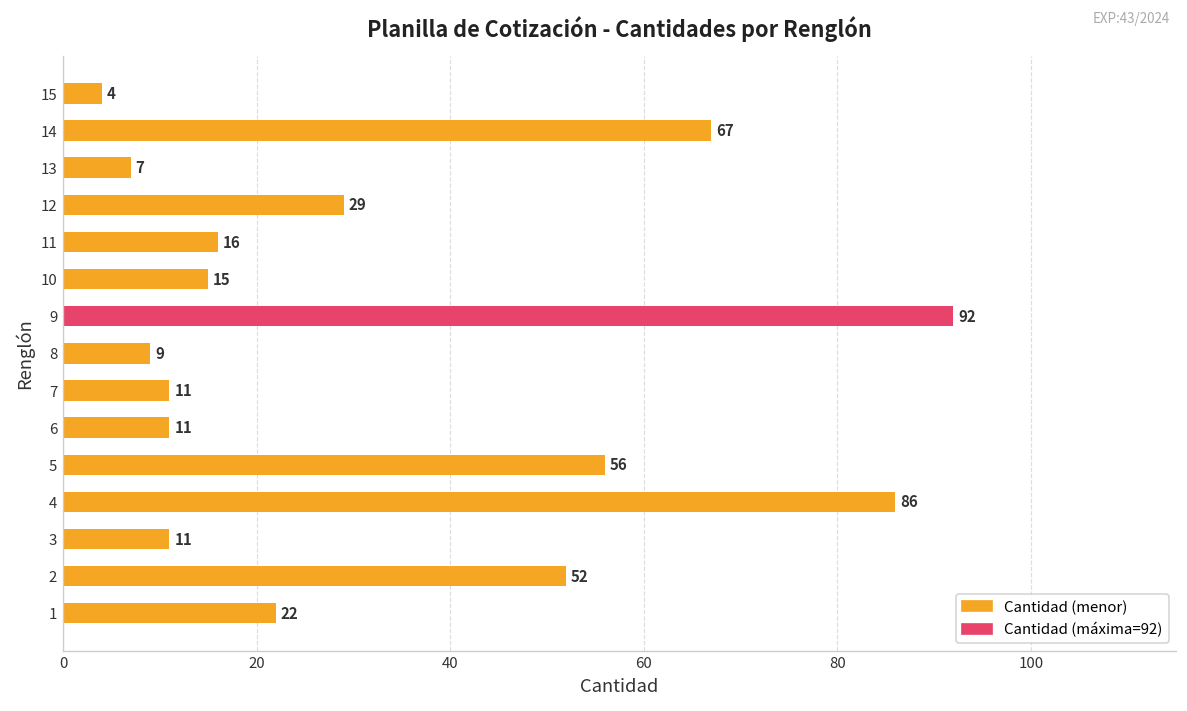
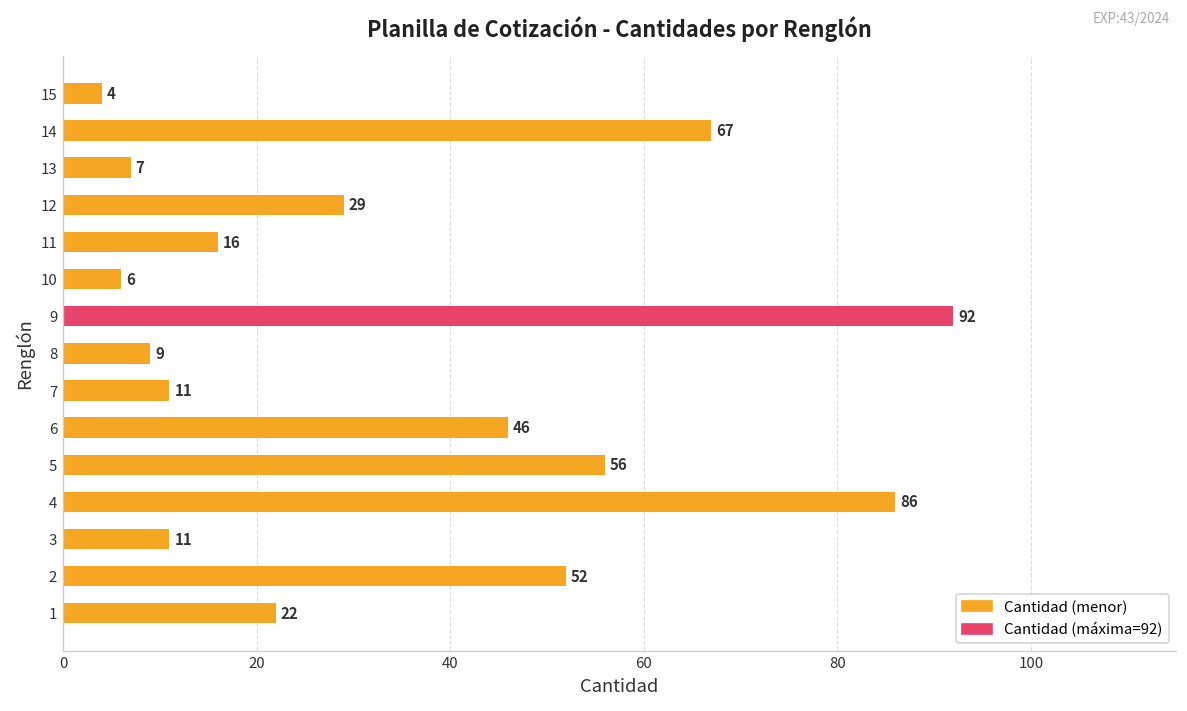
  {
    "15": 4,
    "14": 67,
    "13": 7,
    "12": 29,
    "11": 16,
-   "10": 15,
+   "10": 6,
    "9": 92,
    "8": 9,
    "7": 11,
-   "6": 11,
+   "6": 46,
    "5": 56,
    "4": 86,
    "3": 11,
    "2": 52,
    "1": 22
  }
